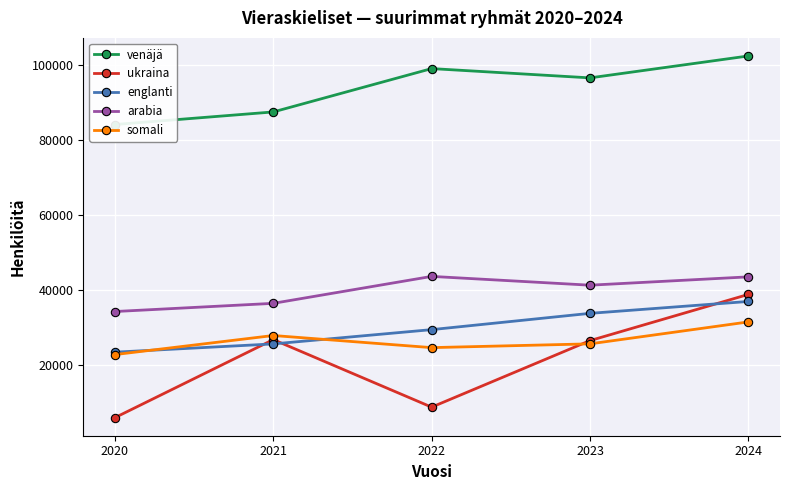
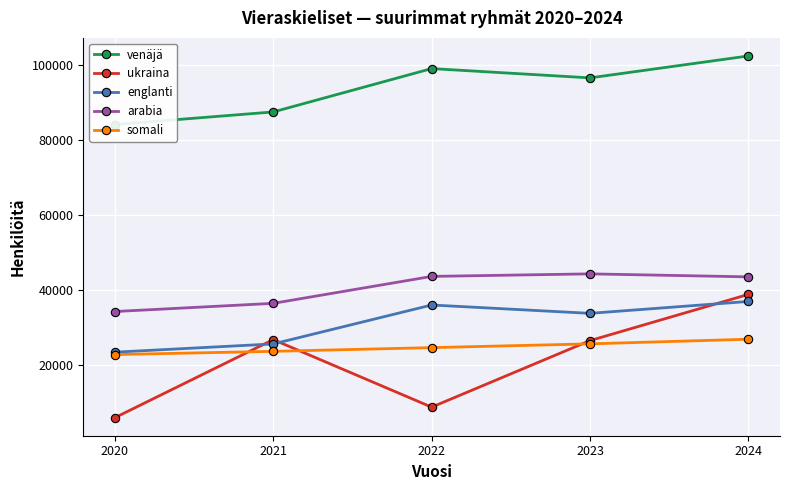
  {
    "venäjä": {
      "2021": 88000,
      "2022": 99000,
      "2023": 97000,
      "2024": 102000
    },
    "ukraina": {
      "2020": 6000,
      "2021": 27000,
      "2022": 9000,
      "2023": 27000,
      "2024": 39000
    },
    "englanti": {
      "2021": 26000,
-     "2022": 29000,
+     "2022": 36000,
      "2023": 34000,
      "2024": 37000
    },
    "arabia": {
      "2020": 34000,
      "2021": 36000,
      "2022": 44000,
-     "2023": 41000,
+     "2023": 44000,
      "2024": 44000
    },
    "somali": {
-     "2021": 28000,
+     "2021": 24000,
      "2022": 25000,
      "2023": 26000,
-     "2024": 32000
+     "2024": 27000
    }
  }
